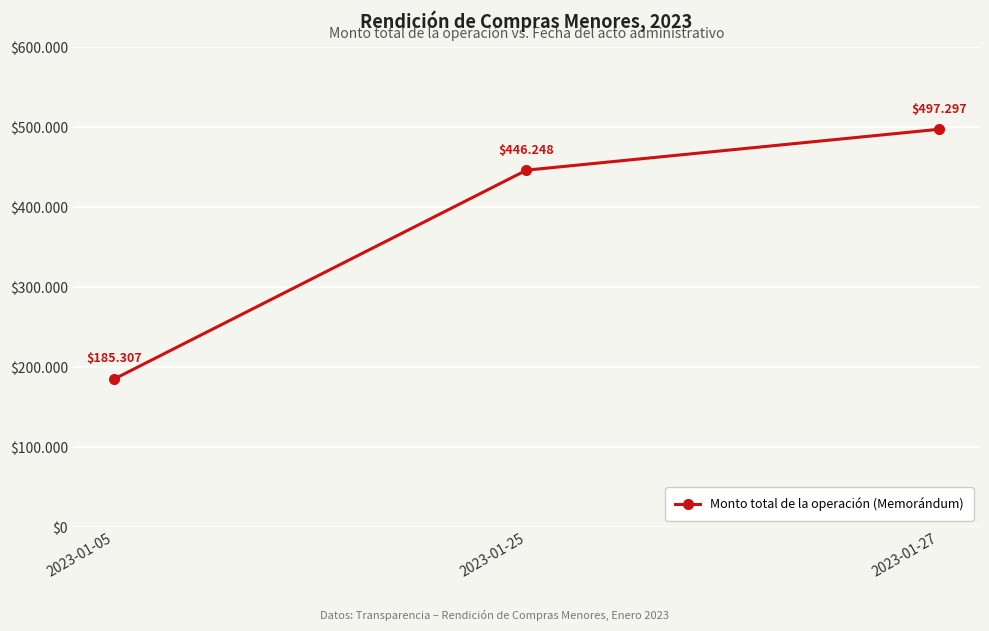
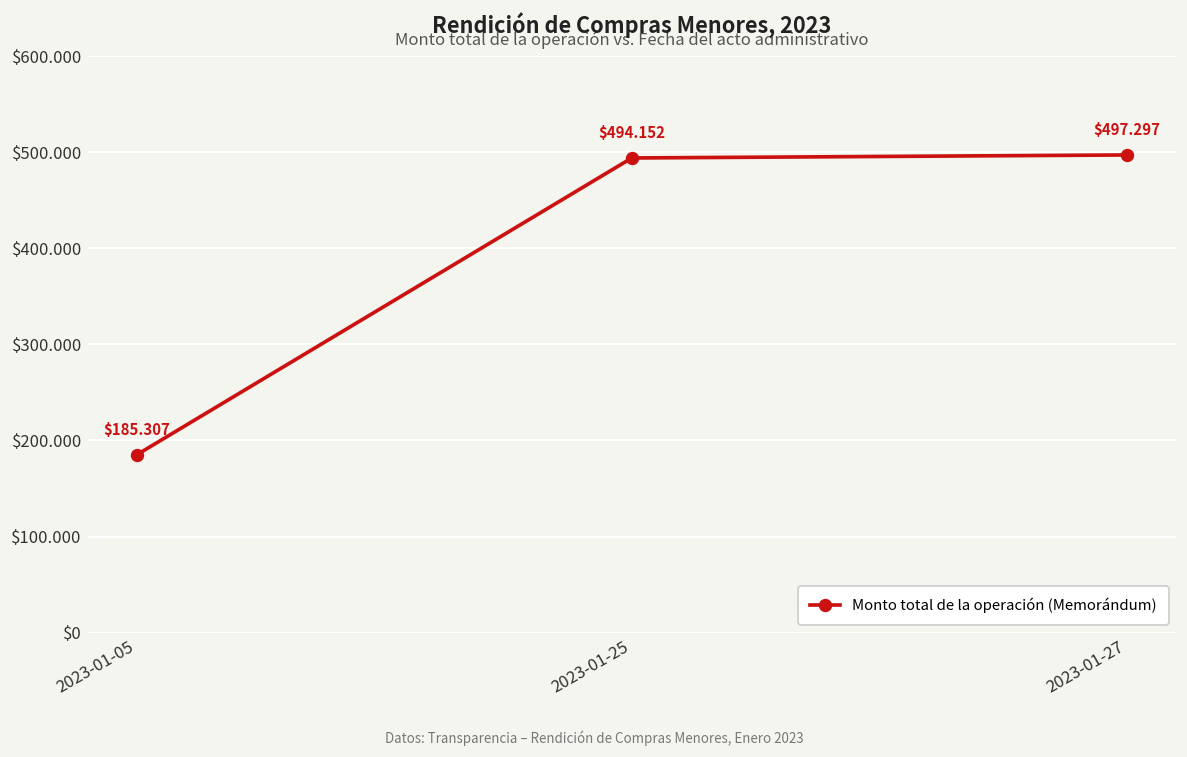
  {
    "2023-01-05": "$185.307",
-   "2023-01-25": "$446.248",
+   "2023-01-25": "$494.152",
    "2023-01-27": "$497.297"
  }
